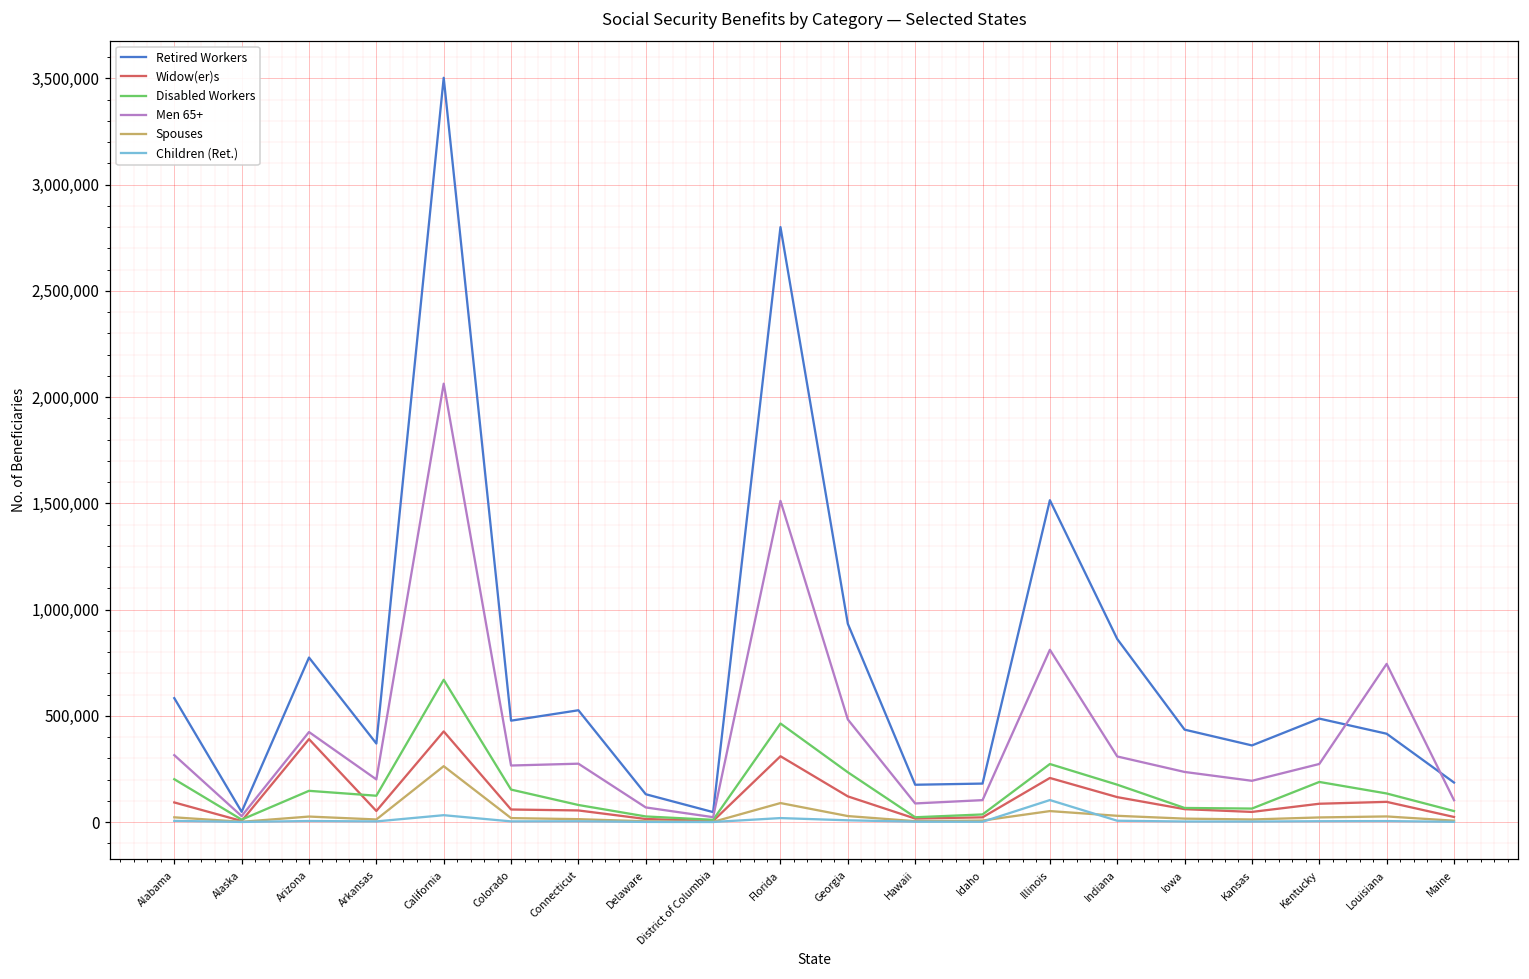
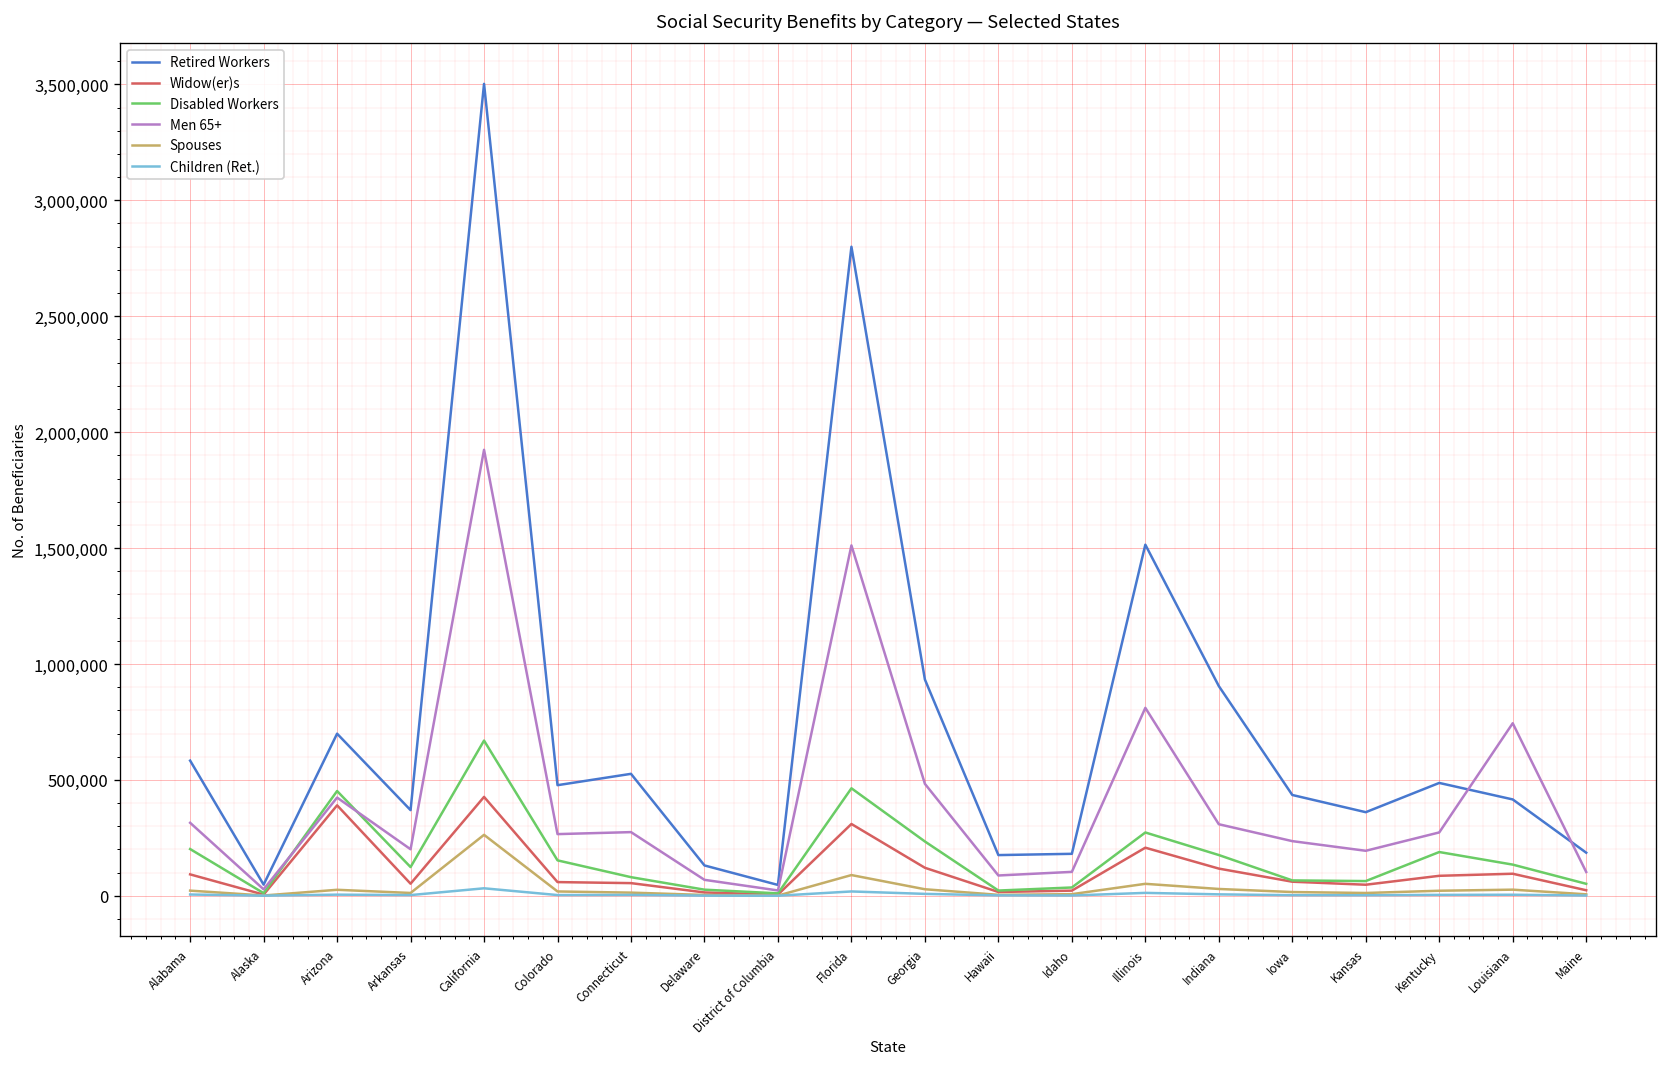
  {
    "Retired Workers": {
      "Alabama": "580,000",
      "Alaska": "50,000",
-     "Arizona": "770,000",
+     "Arizona": "700,000",
      "Arkansas": "370,000",
      "California": "3,500,000",
      "Colorado": "480,000",
      "Connecticut": "530,000",
      "Delaware": "130,000",
      "District of Columbia": "50,000",
      "Florida": "2,800,000",
      "Georgia": "930,000",
      "Hawaii": "180,000",
      "Idaho": "180,000",
      "Illinois": "1,510,000",
-     "Indiana": "860,000",
+     "Indiana": "900,000",
      "Iowa": "430,000",
      "Kansas": "360,000",
      "Kentucky": "490,000",
      "Louisiana": "420,000",
      "Maine": "190,000"
    },
    "Widow(er)s": {
      "Alabama": "90,000",
      "Arizona": "390,000",
      "Arkansas": "50,000",
      "California": "430,000",
      "Colorado": "60,000",
      "Connecticut": "50,000",
      "Florida": "310,000",
      "Georgia": "120,000",
      "Idaho": "20,000",
      "Illinois": "210,000",
      "Indiana": "120,000",
      "Kansas": "50,000",
      "Kentucky": "90,000",
      "Louisiana": "100,000",
      "Maine": "20,000"
    },
    "Disabled Workers": {
      "Alabama": "200,000",
-     "Arizona": "150,000",
+     "Arizona": "450,000",
      "Arkansas": "120,000",
      "California": "670,000",
      "Colorado": "150,000",
      "Connecticut": "80,000",
      "Florida": "460,000",
      "Georgia": "230,000",
      "Idaho": "40,000",
      "Illinois": "270,000",
      "Indiana": "180,000",
      "Kansas": "60,000",
      "Kentucky": "190,000",
      "Louisiana": "130,000",
      "Maine": "50,000"
    },
    "Men 65+": {
      "Alabama": "310,000",
      "Alaska": "30,000",
      "Arizona": "420,000",
      "Arkansas": "200,000",
-     "California": "2,060,000",
+     "California": "1,920,000",
      "Colorado": "270,000",
      "Connecticut": "270,000",
      "Delaware": "70,000",
      "Florida": "1,510,000",
      "Georgia": "480,000",
      "Hawaii": "90,000",
      "Idaho": "100,000",
      "Illinois": "810,000",
      "Indiana": "310,000",
      "Iowa": "240,000",
      "Kansas": "190,000",
      "Kentucky": "270,000",
      "Louisiana": "740,000",
      "Maine": "100,000"
    },
    "Spouses": {
      "Alabama": "20,000",
      "Arizona": "30,000",
      "California": "260,000",
      "Colorado": "20,000",
      "Florida": "90,000",
      "Georgia": "30,000",
      "Illinois": "50,000",
      "Indiana": "30,000",
      "Iowa": "20,000",
      "Kentucky": "20,000",
      "Louisiana": "30,000"
    },
    "Children (Ret.)": {
      "Alabama": "10,000",
      "Arizona": "10,000",
      "California": "30,000",
      "Colorado": "0",
      "Florida": "20,000",
      "Georgia": "10,000",
-     "Illinois": "100,000",
+     "Illinois": "10,000",
      "Indiana": "10,000",
      "Iowa": "0",
      "Kentucky": "0",
      "Louisiana": "0"
    }
  }
